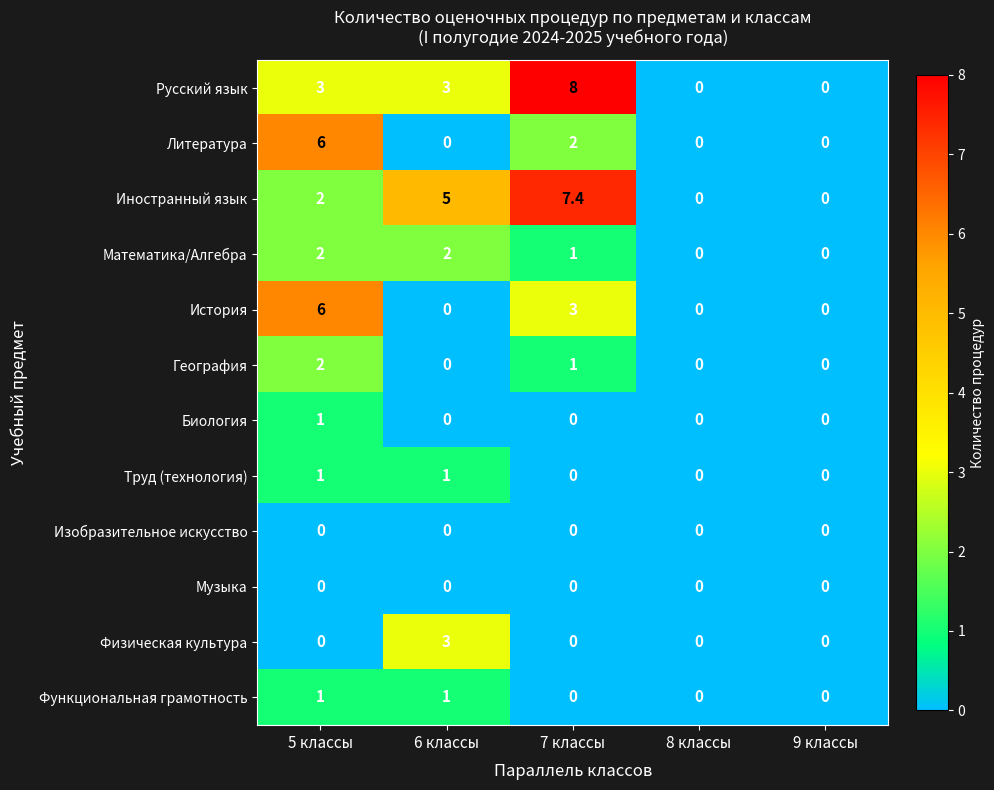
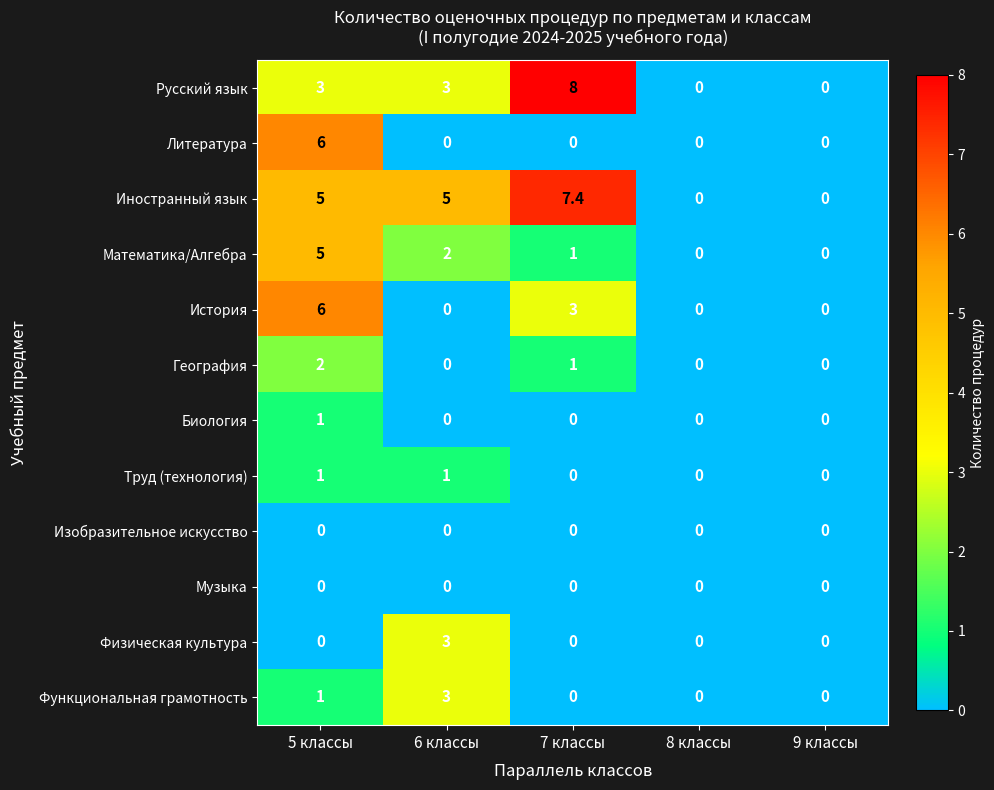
  {
    "Русский язык": {
      "5 классы": 3,
      "6 классы": 3,
      "7 классы": 8,
      "8 классы": 0,
      "9 классы": 0
    },
    "Литература": {
      "5 классы": 6,
      "6 классы": 0,
-     "7 классы": 2,
+     "7 классы": 0,
      "8 классы": 0,
      "9 классы": 0
    },
    "Иностранный язык": {
-     "5 классы": 2,
+     "5 классы": 5,
      "6 классы": 5,
      "7 классы": 7.4,
      "8 классы": 0,
      "9 классы": 0
    },
    "Математика/Алгебра": {
-     "5 классы": 2,
+     "5 классы": 5,
      "6 классы": 2,
      "7 классы": 1,
      "8 классы": 0,
      "9 классы": 0
    },
    "История": {
      "5 классы": 6,
      "6 классы": 0,
      "7 классы": 3,
      "8 классы": 0,
      "9 классы": 0
    },
    "География": {
      "5 классы": 2,
      "6 классы": 0,
      "7 классы": 1,
      "8 классы": 0,
      "9 классы": 0
    },
    "Биология": {
      "5 классы": 1,
      "6 классы": 0,
      "7 классы": 0,
      "8 классы": 0,
      "9 классы": 0
    },
    "Труд (технология)": {
      "5 классы": 1,
      "6 классы": 1,
      "7 классы": 0,
      "8 классы": 0,
      "9 классы": 0
    },
    "Изобразительное искусство": {
      "5 классы": 0,
      "6 классы": 0,
      "7 классы": 0,
      "8 классы": 0,
      "9 классы": 0
    },
    "Музыка": {
      "5 классы": 0,
      "6 классы": 0,
      "7 классы": 0,
      "8 классы": 0,
      "9 классы": 0
    },
    "Физическая культура": {
      "5 классы": 0,
      "6 классы": 3,
      "7 классы": 0,
      "8 классы": 0,
      "9 классы": 0
    },
    "Функциональная грамотность": {
      "5 классы": 1,
-     "6 классы": 1,
+     "6 классы": 3,
      "7 классы": 0,
      "8 классы": 0,
      "9 классы": 0
    }
  }
